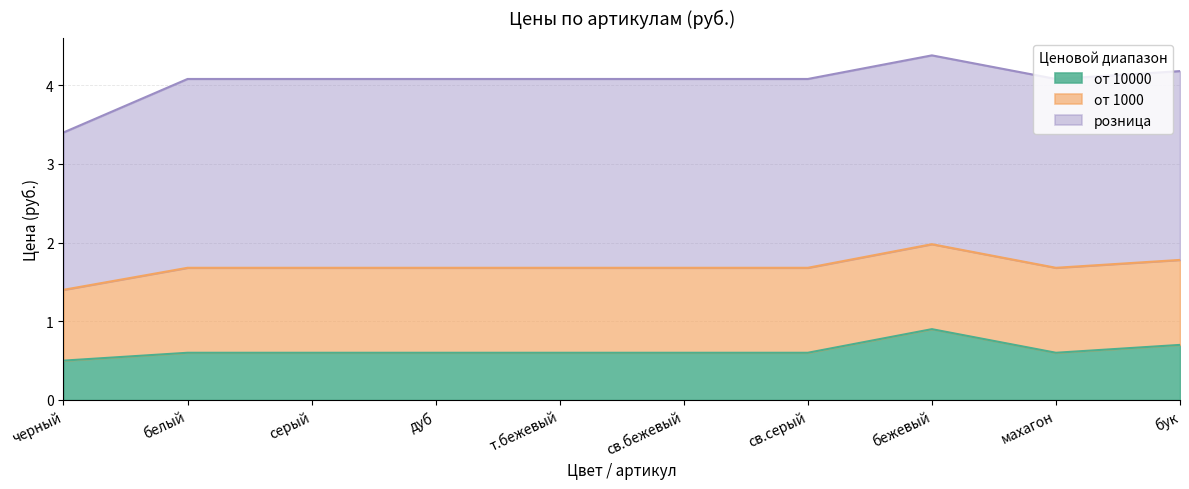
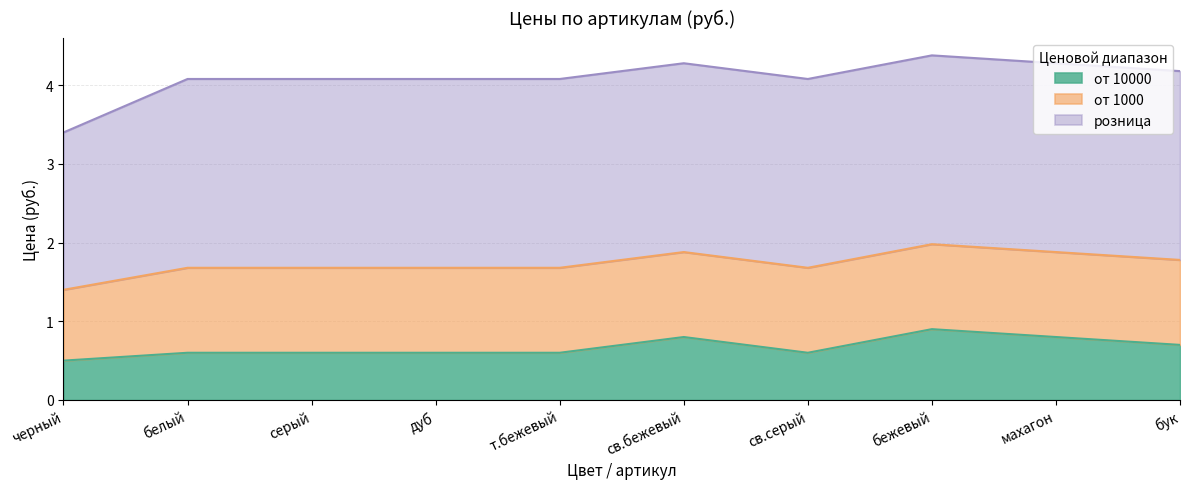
  {
    "от 10000": {
      "черный": 0.5,
      "белый": 0.6,
      "серый": 0.6,
      "дуб": 0.6,
      "т.бежевый": 0.6,
-     "св.бежевый": 0.6,
+     "св.бежевый": 0.8,
      "св.серый": 0.6,
      "бежевый": 0.9,
-     "махагон": 0.6,
+     "махагон": 0.8,
      "бук": 0.7
    },
    "от 1000": {
      "черный": 0.9,
      "белый": 1.1,
      "серый": 1.1,
      "дуб": 1.1,
      "т.бежевый": 1.1,
      "св.бежевый": 1.1,
      "св.серый": 1.1,
      "бежевый": 1.1,
      "махагон": 1.1,
      "бук": 1.1
    },
    "розница": {
      "черный": 2.0,
      "белый": 2.4,
      "серый": 2.4,
      "дуб": 2.4,
      "т.бежевый": 2.4,
      "св.бежевый": 2.4,
      "св.серый": 2.4,
      "бежевый": 2.4,
      "бук": 2.4
    }
  }
